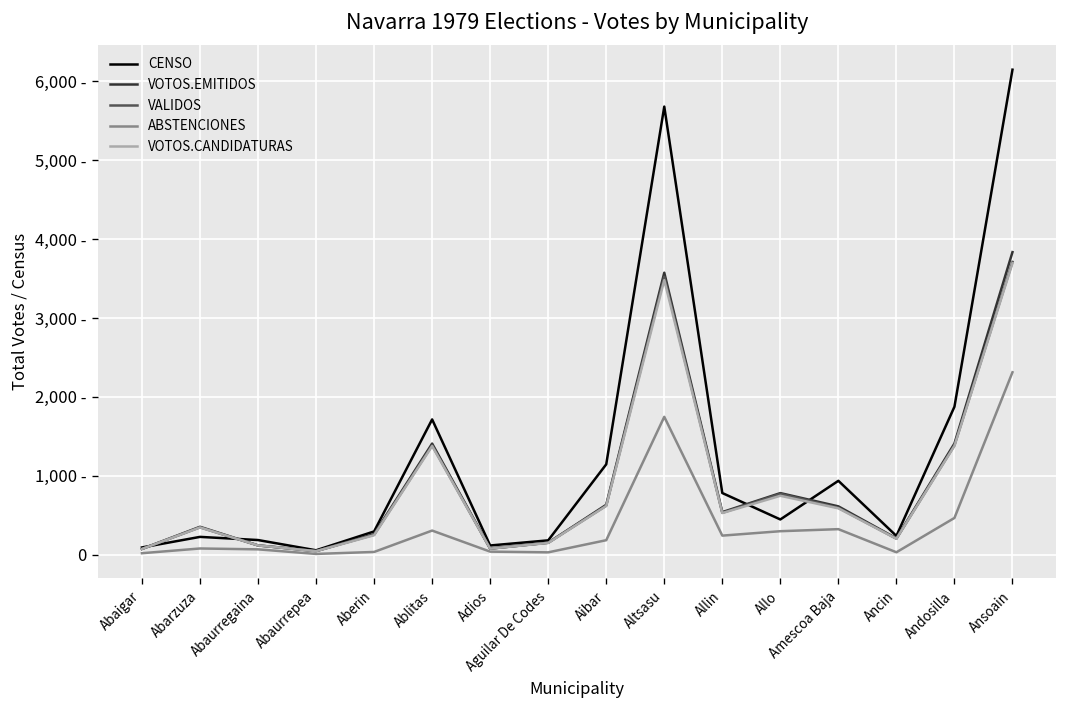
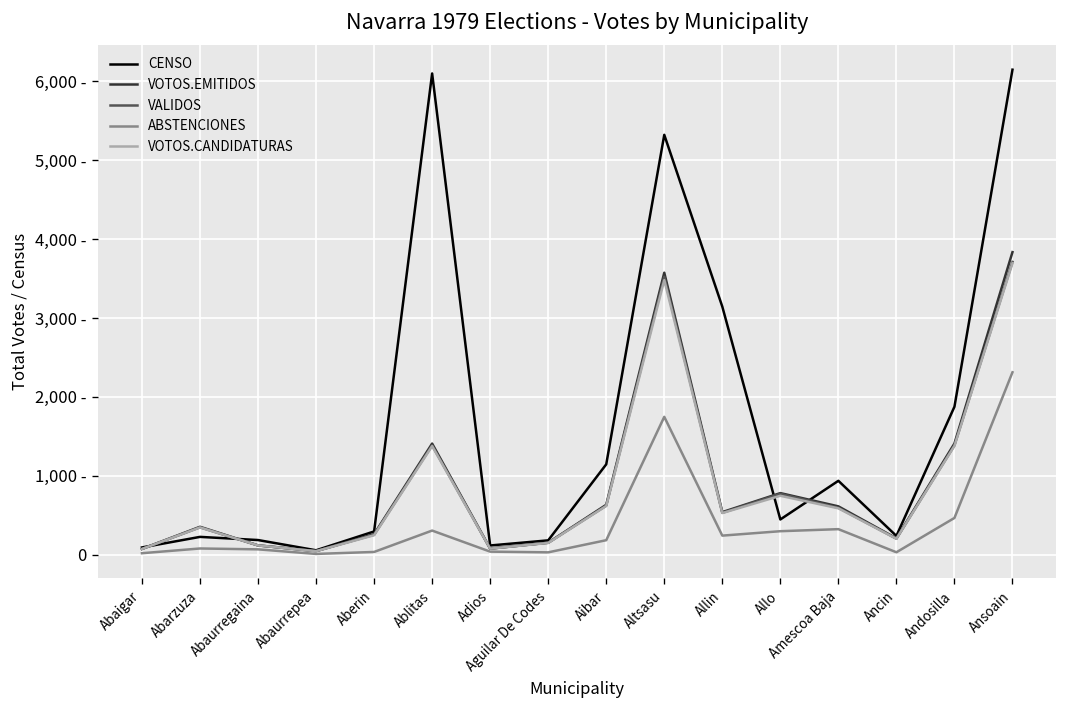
  {
    "CENSO": {
      "Abarzuza": "200 -",
      "Abaurregaina": "200 -",
-     "Ablitas": "1,700 -",
+     "Ablitas": "6,100 -",
      "Aibar": "1,100 -",
-     "Altsasu": "5,700 -",
-     "Allin": "800 -",
+     "Altsasu": "5,300 -",
+     "Allin": "3,100 -",
      "Allo": "400 -",
      "Amescoa Baja": "900 -",
      "Andosilla": "1,900 -",
      "Ansoain": "6,100 -"
    }
  }
